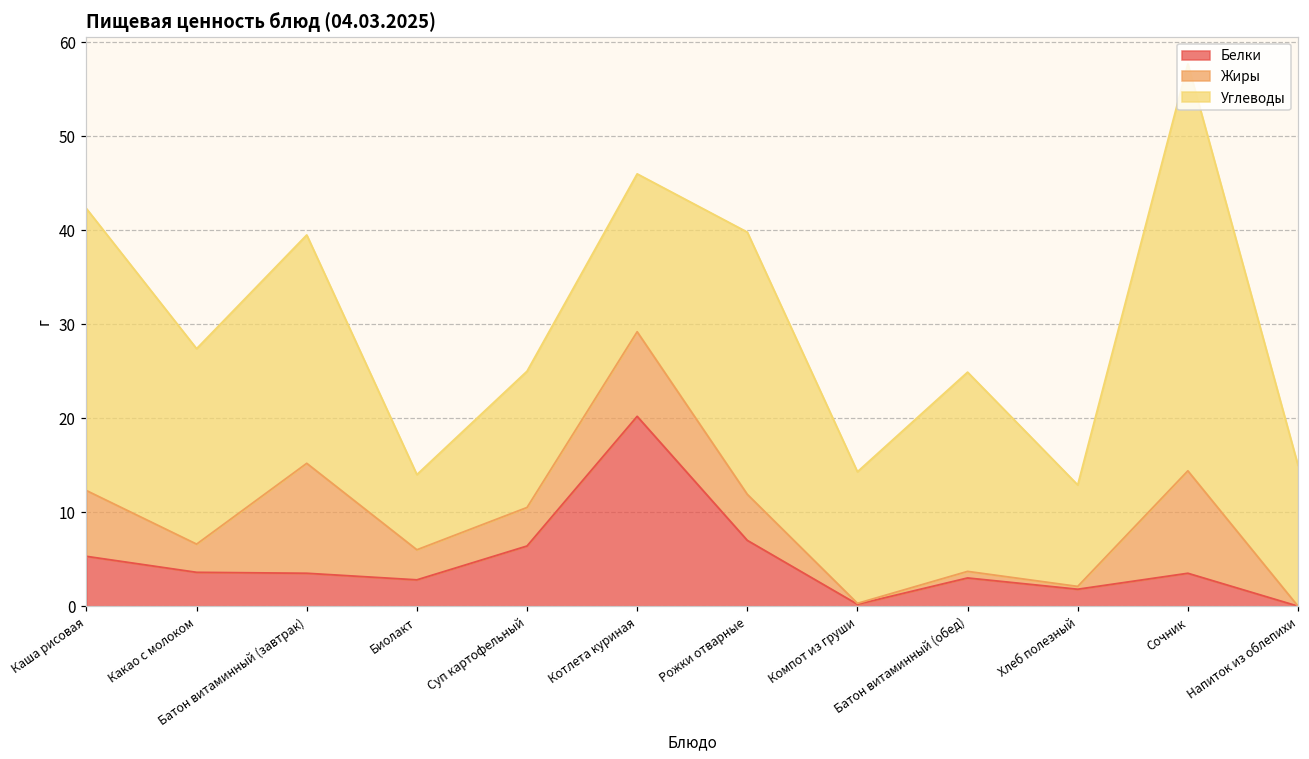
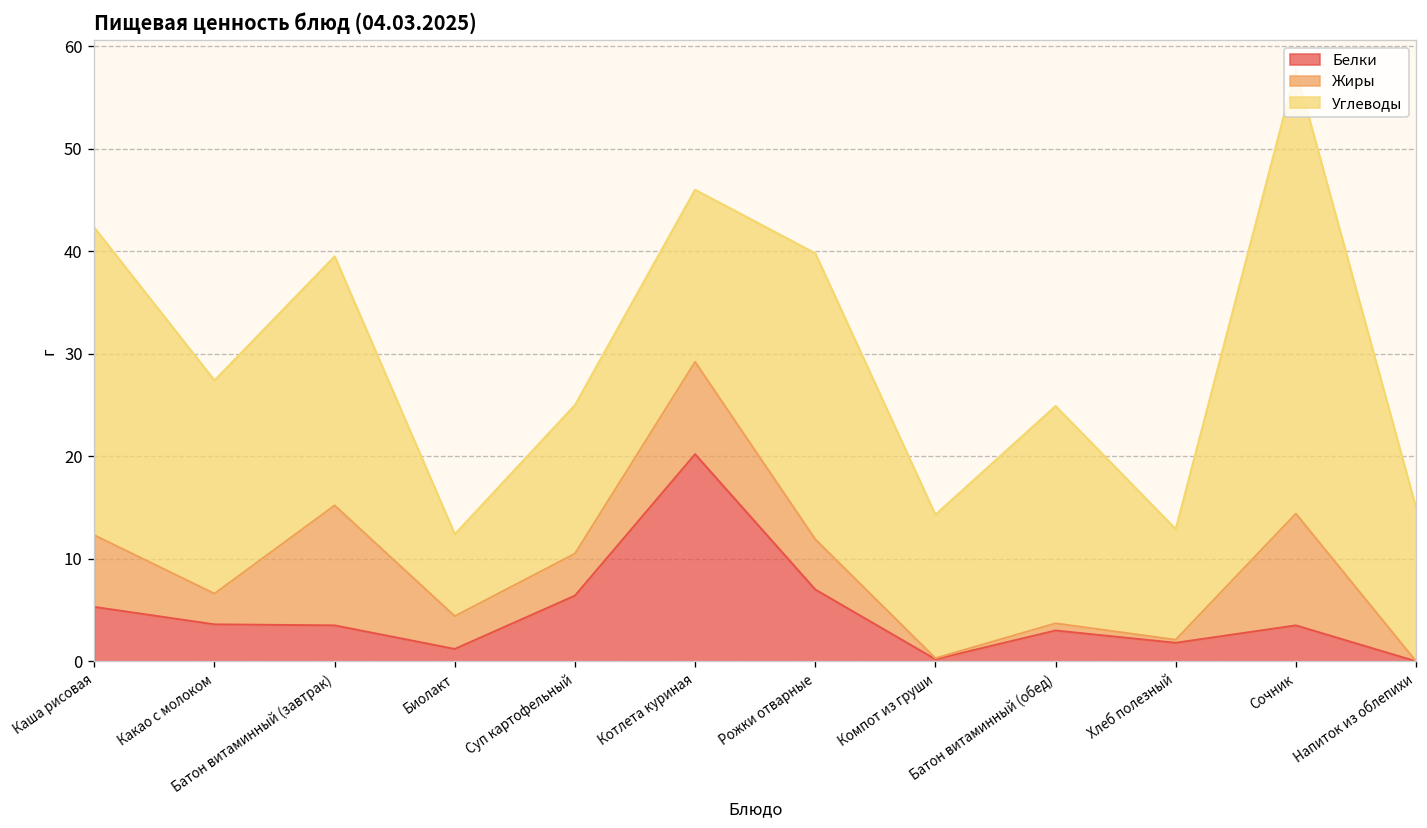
  {
    "Белки": {
      "Каша рисовая": 5,
      "Какао с молоком": 4,
      "Батон витаминный (завтрак)": 4,
-     "Биолакт": 3,
+     "Биолакт": 1,
      "Суп картофельный": 6,
      "Котлета куриная": 20,
      "Рожки отварные": 7,
      "Батон витаминный (обед)": 3,
      "Хлеб полезный": 2,
      "Сочник": 4
    }
  }
